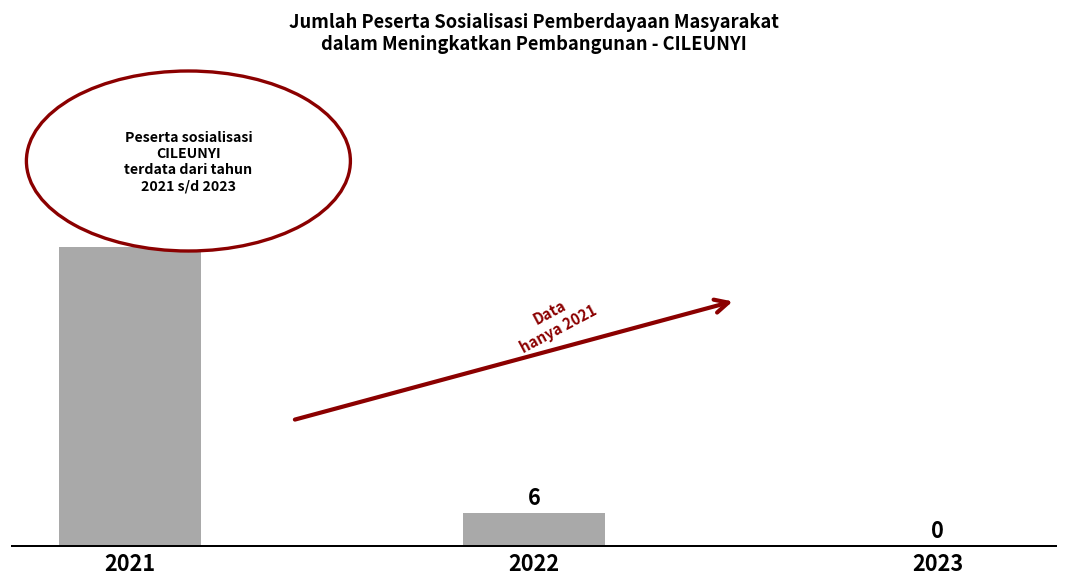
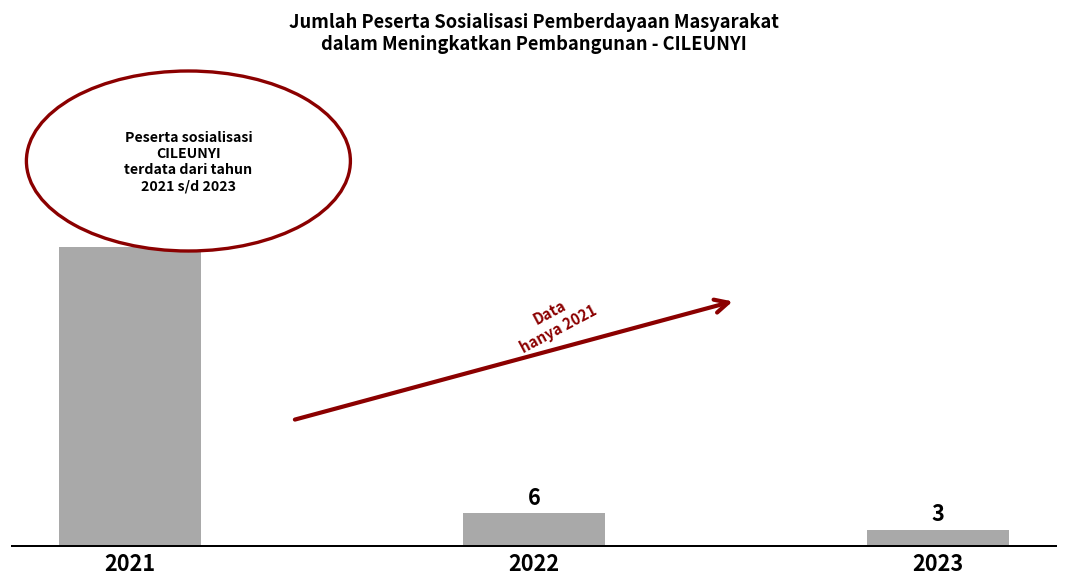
  {
    "2021": 54,
    "2022": 6,
-   "2023": 0
+   "2023": 3
  }
